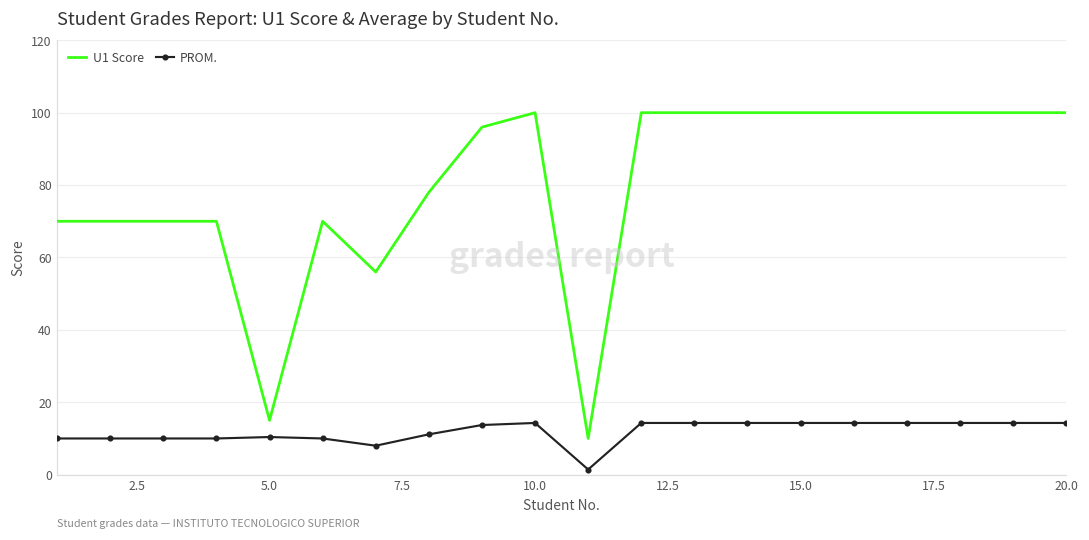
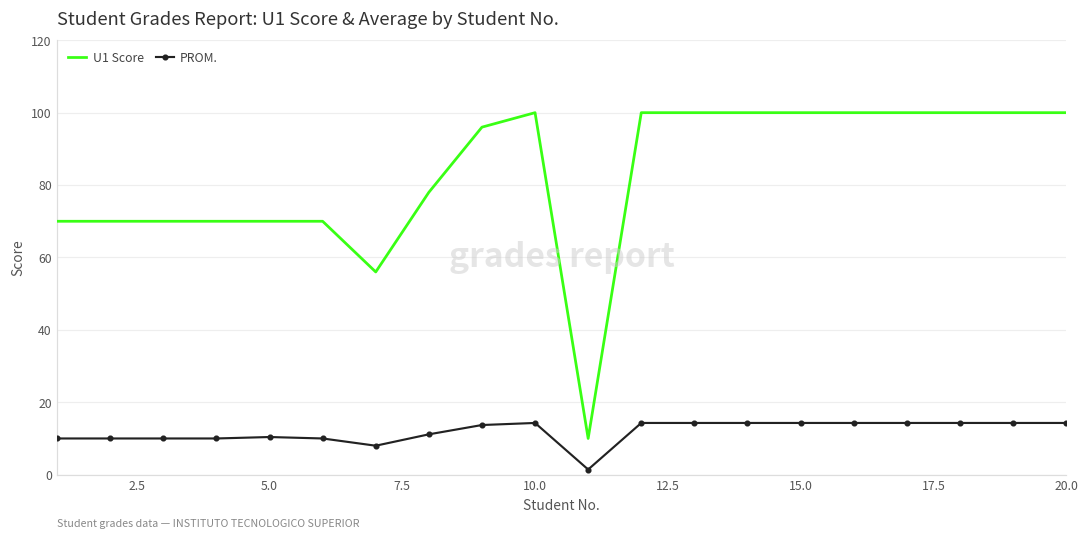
  {
    "U1 Score": {
-     "5.0": 15,
+     "5.0": 70,
      "10.0": 100,
      "15.0": 100,
      "20.0": 100
    },
    "PROM.": {
      "5.0": 10,
      "10.0": 14,
      "15.0": 14,
      "20.0": 14
    }
  }
